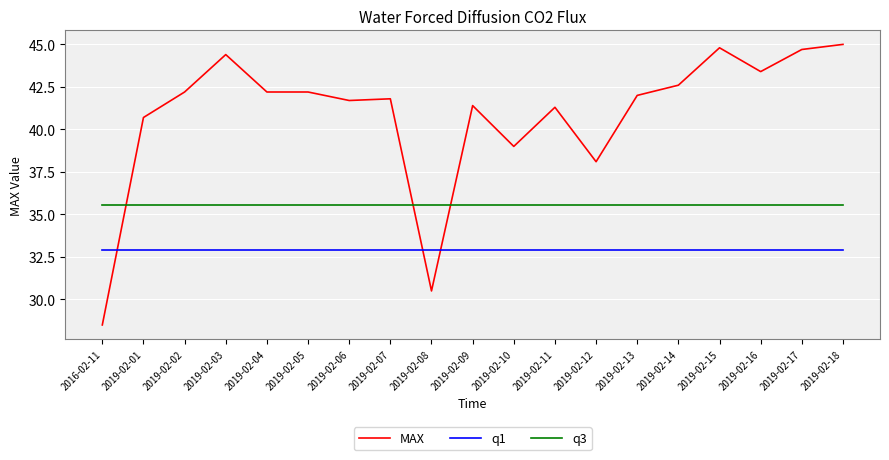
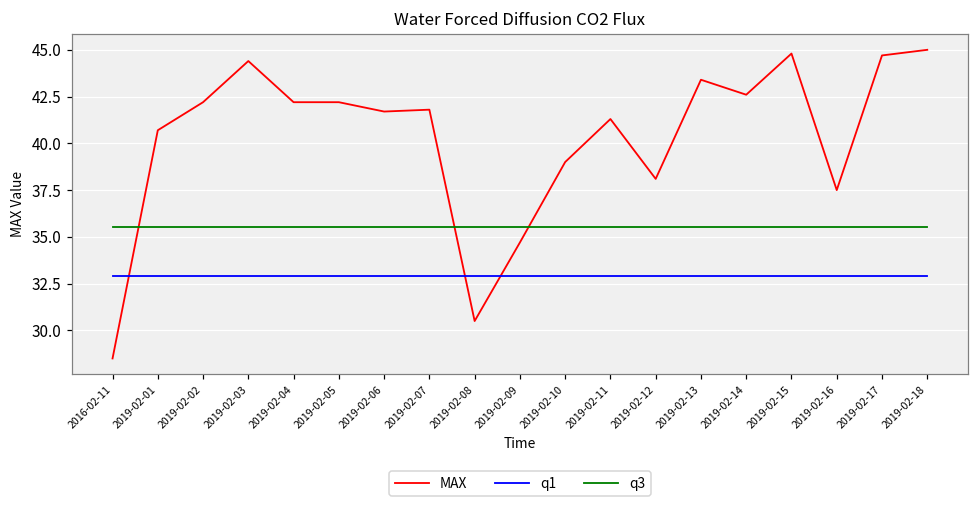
  {
    "MAX": {
      "2016-02-11": 28.5,
      "2019-02-01": 40.7,
      "2019-02-02": 42.2,
      "2019-02-03": 44.4,
      "2019-02-04": 42.2,
      "2019-02-05": 42.2,
      "2019-02-06": 41.7,
      "2019-02-07": 41.8,
      "2019-02-08": 30.5,
-     "2019-02-09": 41.4,
+     "2019-02-09": 34.7,
      "2019-02-10": 39.0,
      "2019-02-11": 41.3,
      "2019-02-12": 38.1,
-     "2019-02-13": 42.0,
+     "2019-02-13": 43.4,
      "2019-02-14": 42.6,
      "2019-02-15": 44.8,
-     "2019-02-16": 43.4,
+     "2019-02-16": 37.5,
      "2019-02-17": 44.7,
      "2019-02-18": 45.0
    },
    "q1": {
      "2016-02-11": 32.9,
      "2019-02-01": 32.9,
      "2019-02-02": 32.9,
      "2019-02-03": 32.9,
      "2019-02-04": 32.9,
      "2019-02-05": 32.9,
      "2019-02-06": 32.9,
      "2019-02-07": 32.9,
      "2019-02-08": 32.9,
      "2019-02-09": 32.9,
      "2019-02-10": 32.9,
      "2019-02-11": 32.9,
      "2019-02-12": 32.9,
      "2019-02-13": 32.9,
      "2019-02-14": 32.9,
      "2019-02-15": 32.9,
      "2019-02-16": 32.9,
      "2019-02-17": 32.9,
      "2019-02-18": 32.9
    },
    "q3": {
      "2016-02-11": 35.5,
      "2019-02-01": 35.5,
      "2019-02-02": 35.5,
      "2019-02-03": 35.5,
      "2019-02-04": 35.5,
      "2019-02-05": 35.5,
      "2019-02-06": 35.5,
      "2019-02-07": 35.5,
      "2019-02-08": 35.5,
      "2019-02-09": 35.5,
      "2019-02-10": 35.5,
      "2019-02-11": 35.5,
      "2019-02-12": 35.5,
      "2019-02-13": 35.5,
      "2019-02-14": 35.5,
      "2019-02-15": 35.5,
      "2019-02-16": 35.5,
      "2019-02-17": 35.5,
      "2019-02-18": 35.5
    }
  }
